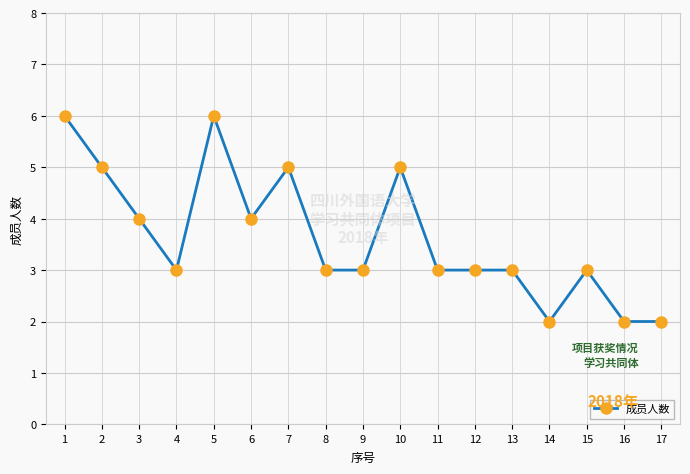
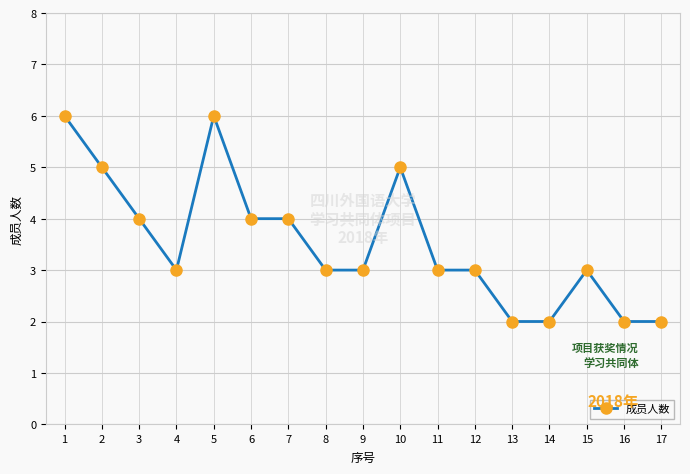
  {
    "1": 6,
    "2": 5,
    "3": 4,
    "4": 3,
    "5": 6,
    "6": 4,
-   "7": 5,
+   "7": 4,
    "8": 3,
    "9": 3,
    "10": 5,
    "11": 3,
    "12": 3,
-   "13": 3,
+   "13": 2,
    "14": 2,
    "15": 3,
    "16": 2,
    "17": 2
  }
